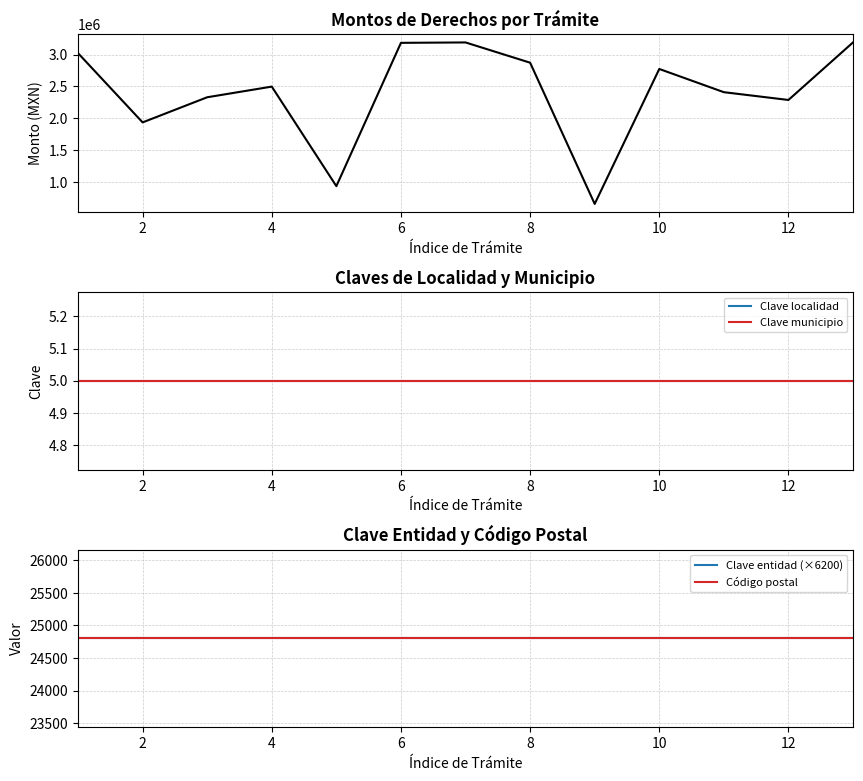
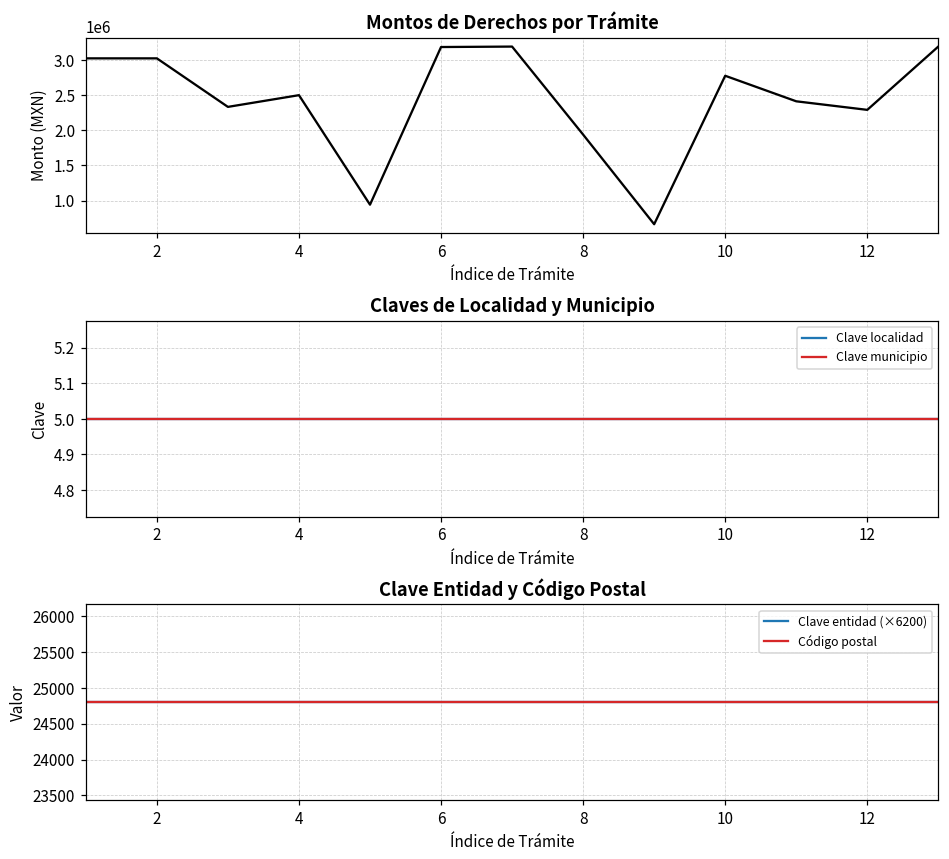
  {
    "Montos de Derechos por Trámite": {
-     "2": 1900000,
+     "2": 3000000,
      "4": 2500000,
      "6": 3200000,
-     "8": 2900000,
+     "8": 1900000,
      "10": 2800000,
      "12": 2300000
    },
    "Claves de Localidad y Municipio": {
      "2": 5.00,
      "4": 5.00,
      "6": 5.00,
      "8": 5.00,
      "10": 5.00,
      "12": 5.00
    },
    "Clave Entidad y Código Postal": {
      "2": 24800,
      "4": 24800,
      "6": 24800,
      "8": 24800,
      "10": 24800,
      "12": 24800
    }
  }
